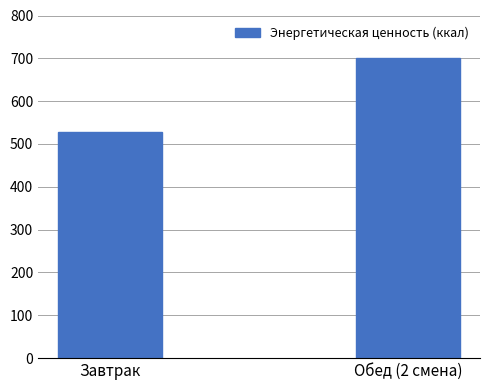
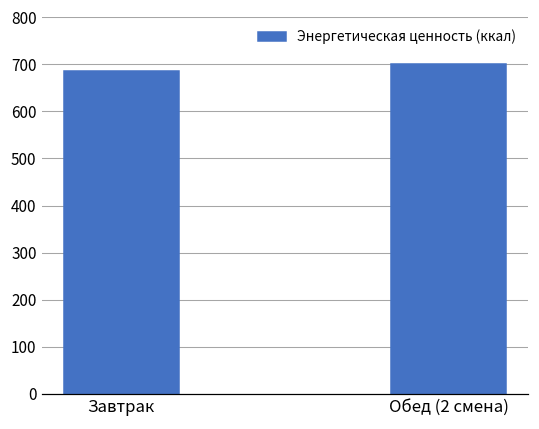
  {
-   "Завтрак": 530,
+   "Завтрак": 690,
    "Обед (2 смена)": 700
  }
